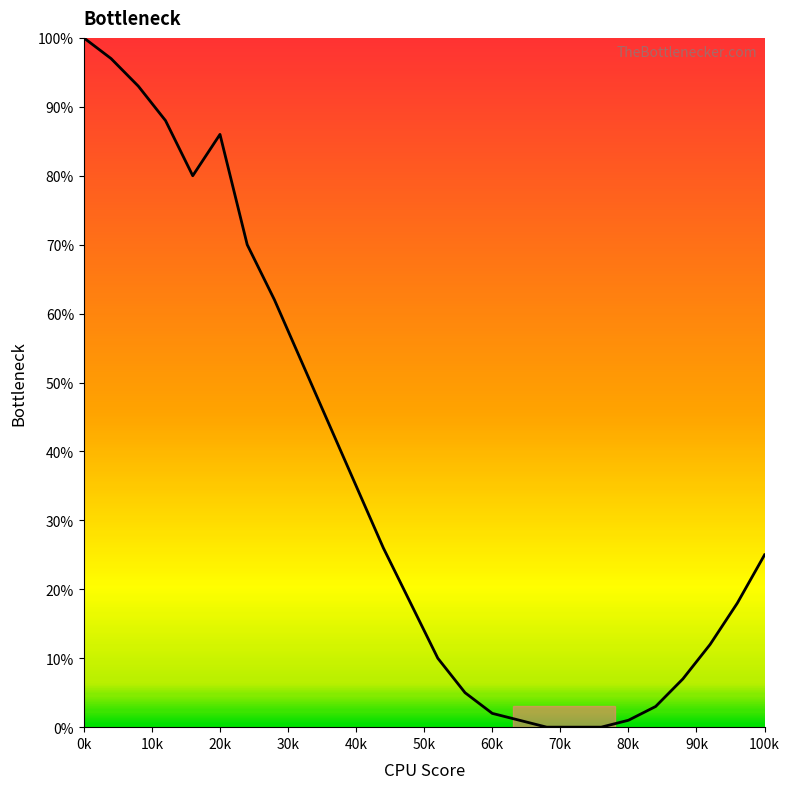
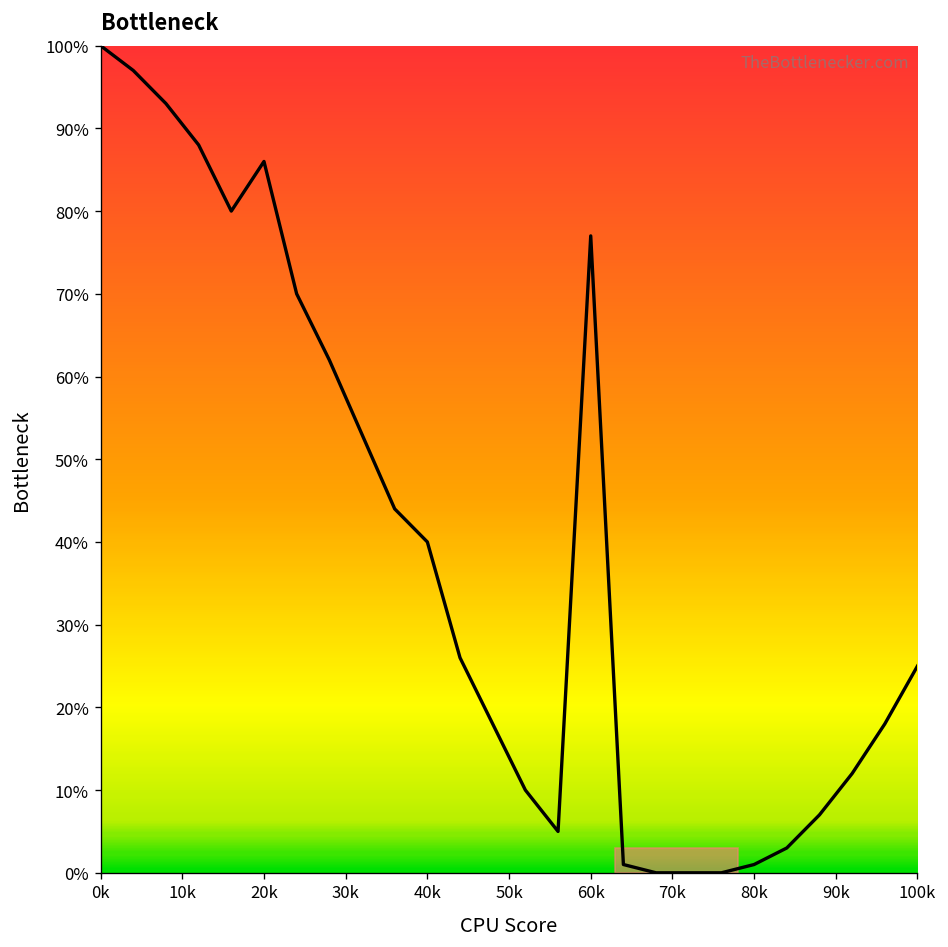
  {
    "0k": "100%",
    "20k": "86%",
-   "40k": "35%",
-   "60k": "2%",
+   "40k": "40%",
+   "60k": "77%",
    "80k": "1%",
    "100k": "25%"
  }
